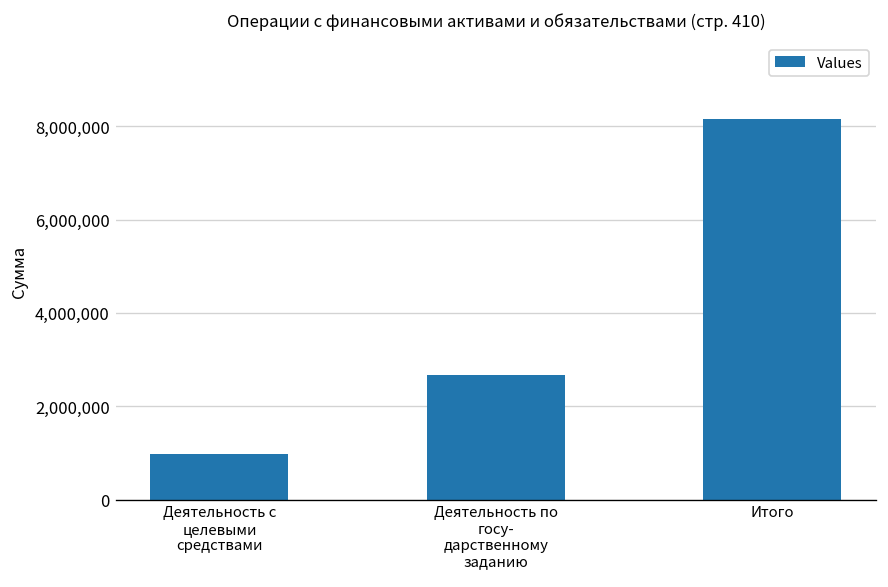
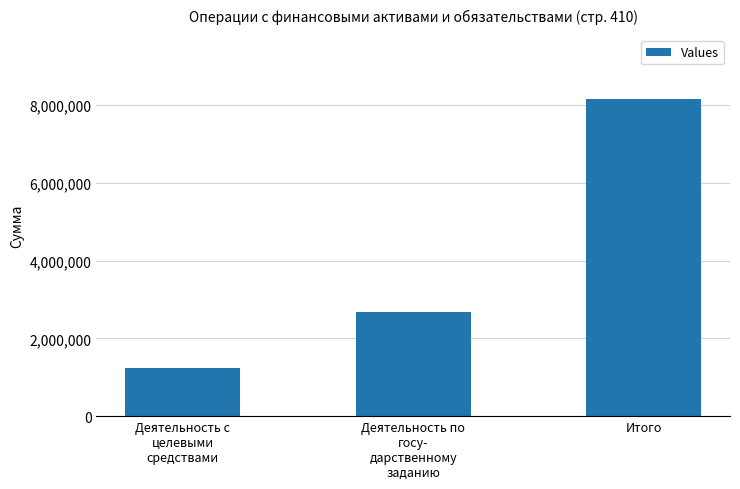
  {
-   "Деятельность с целевыми средствами": "1,000,000",
+   "Деятельность с целевыми средствами": "1,200,000",
    "Деятельность по госу- дарственному заданию": "2,700,000",
    "Итого": "8,200,000"
  }
